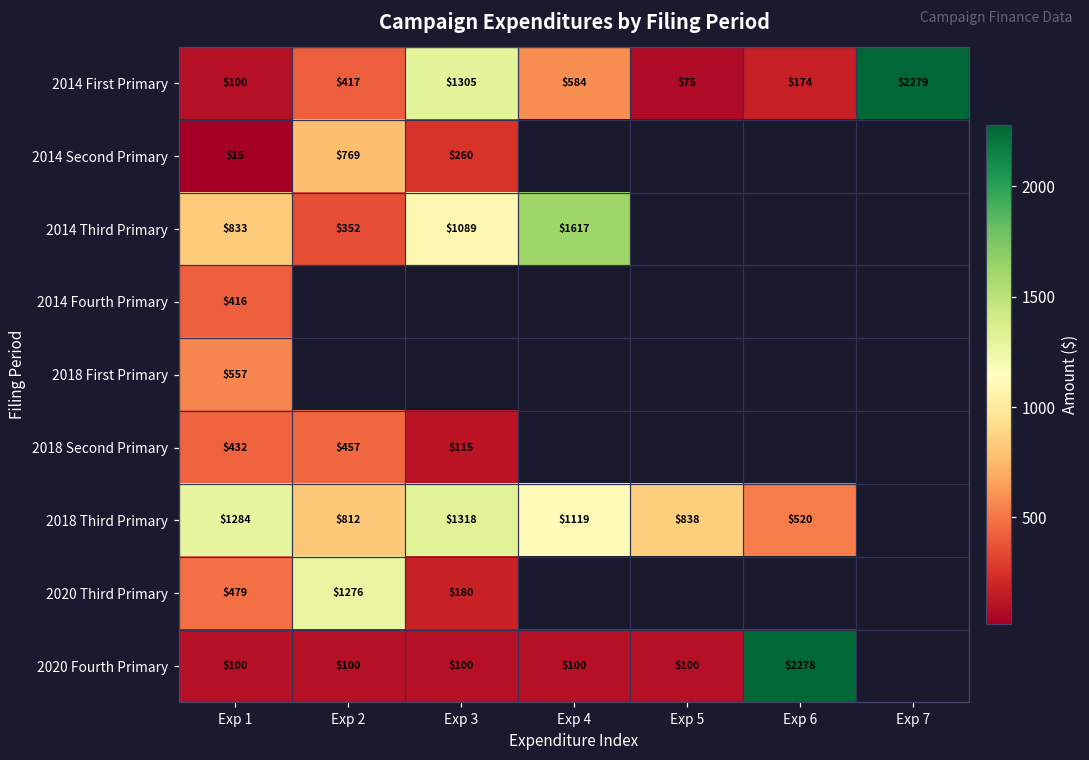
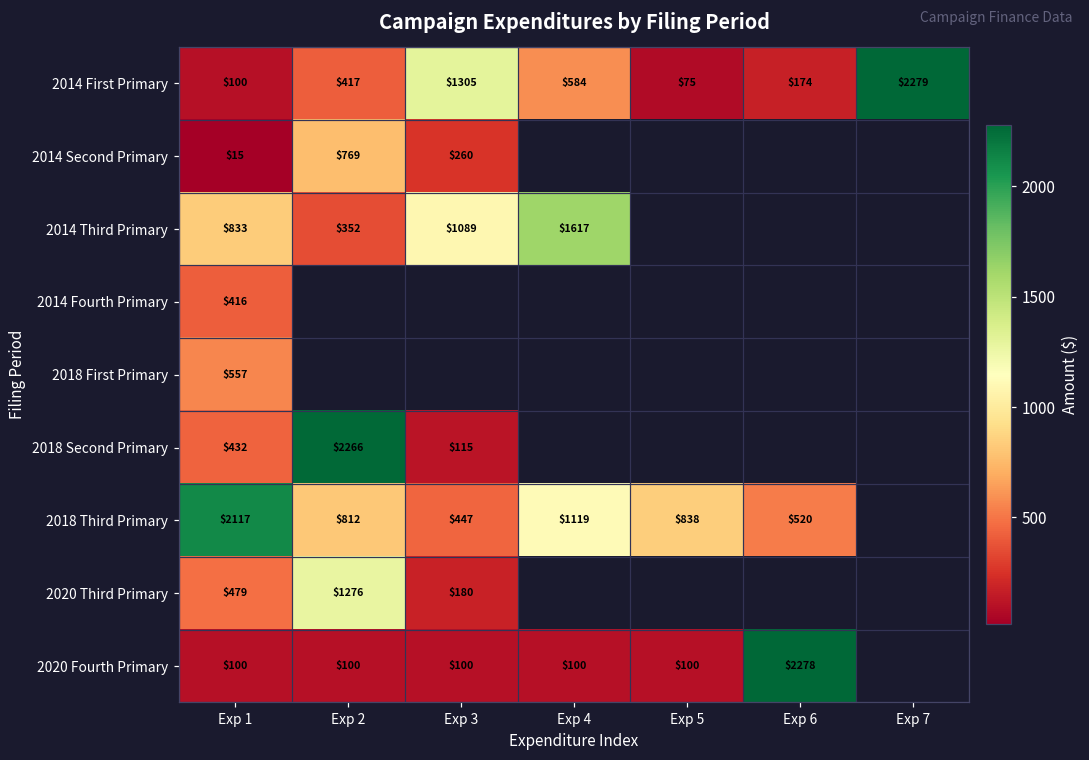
  {
    "2014 First Primary": {
      "Exp 1": "$100",
      "Exp 2": "$417",
      "Exp 3": "$1305",
      "Exp 4": "$584",
      "Exp 5": "$75",
      "Exp 6": "$174",
      "Exp 7": "$2279"
    },
    "2014 Second Primary": {
      "Exp 1": "$15",
      "Exp 2": "$769",
      "Exp 3": "$260"
    },
    "2014 Third Primary": {
      "Exp 1": "$833",
      "Exp 2": "$352",
      "Exp 3": "$1089",
      "Exp 4": "$1617"
    },
    "2014 Fourth Primary": {
      "Exp 1": "$416"
    },
    "2018 First Primary": {
      "Exp 1": "$557"
    },
    "2018 Second Primary": {
      "Exp 1": "$432",
-     "Exp 2": "$457",
+     "Exp 2": "$2266",
      "Exp 3": "$115"
    },
    "2018 Third Primary": {
-     "Exp 1": "$1284",
+     "Exp 1": "$2117",
      "Exp 2": "$812",
-     "Exp 3": "$1318",
+     "Exp 3": "$447",
      "Exp 4": "$1119",
      "Exp 5": "$838",
      "Exp 6": "$520"
    },
    "2020 Third Primary": {
      "Exp 1": "$479",
      "Exp 2": "$1276",
      "Exp 3": "$180"
    },
    "2020 Fourth Primary": {
      "Exp 1": "$100",
      "Exp 2": "$100",
      "Exp 3": "$100",
      "Exp 4": "$100",
      "Exp 5": "$100",
      "Exp 6": "$2278"
    }
  }
